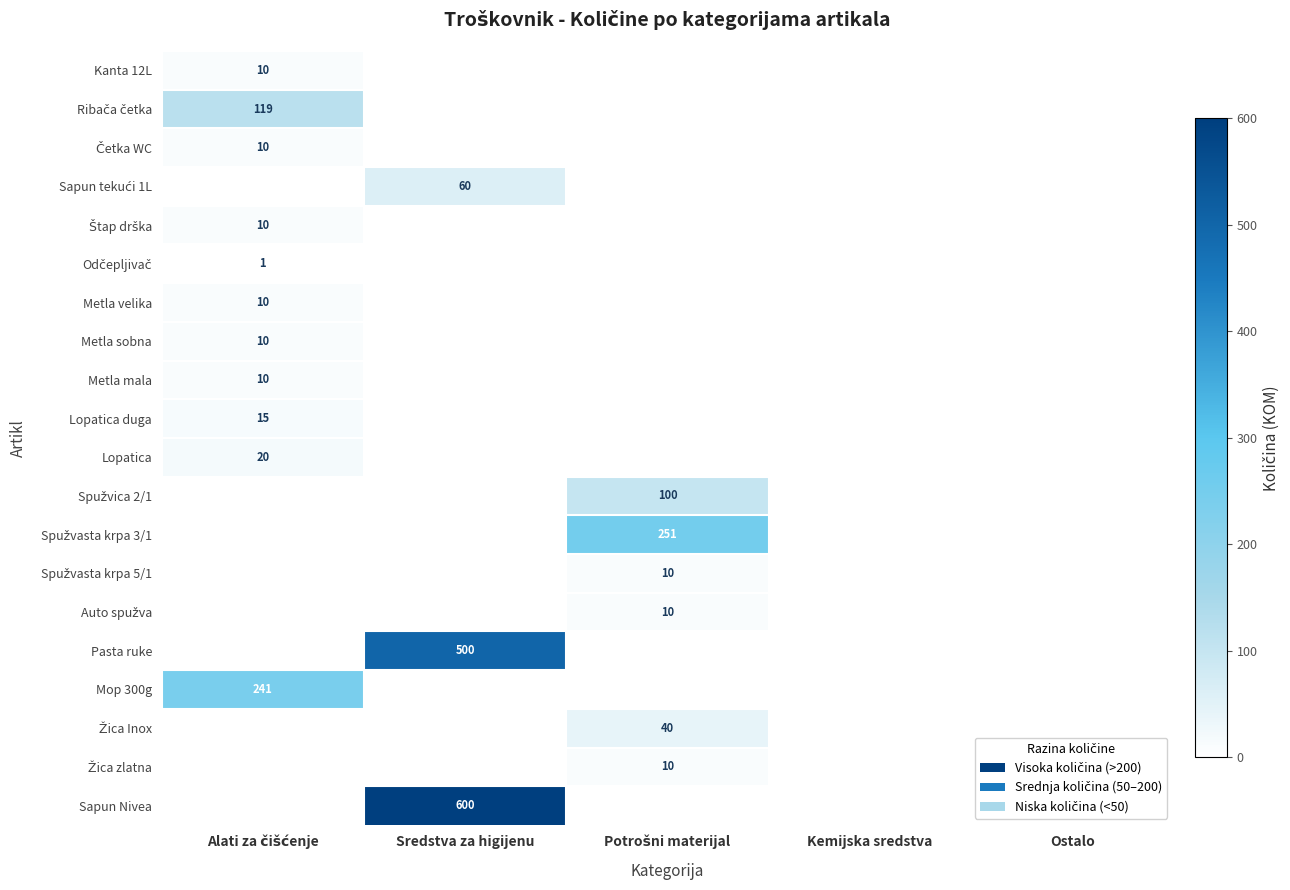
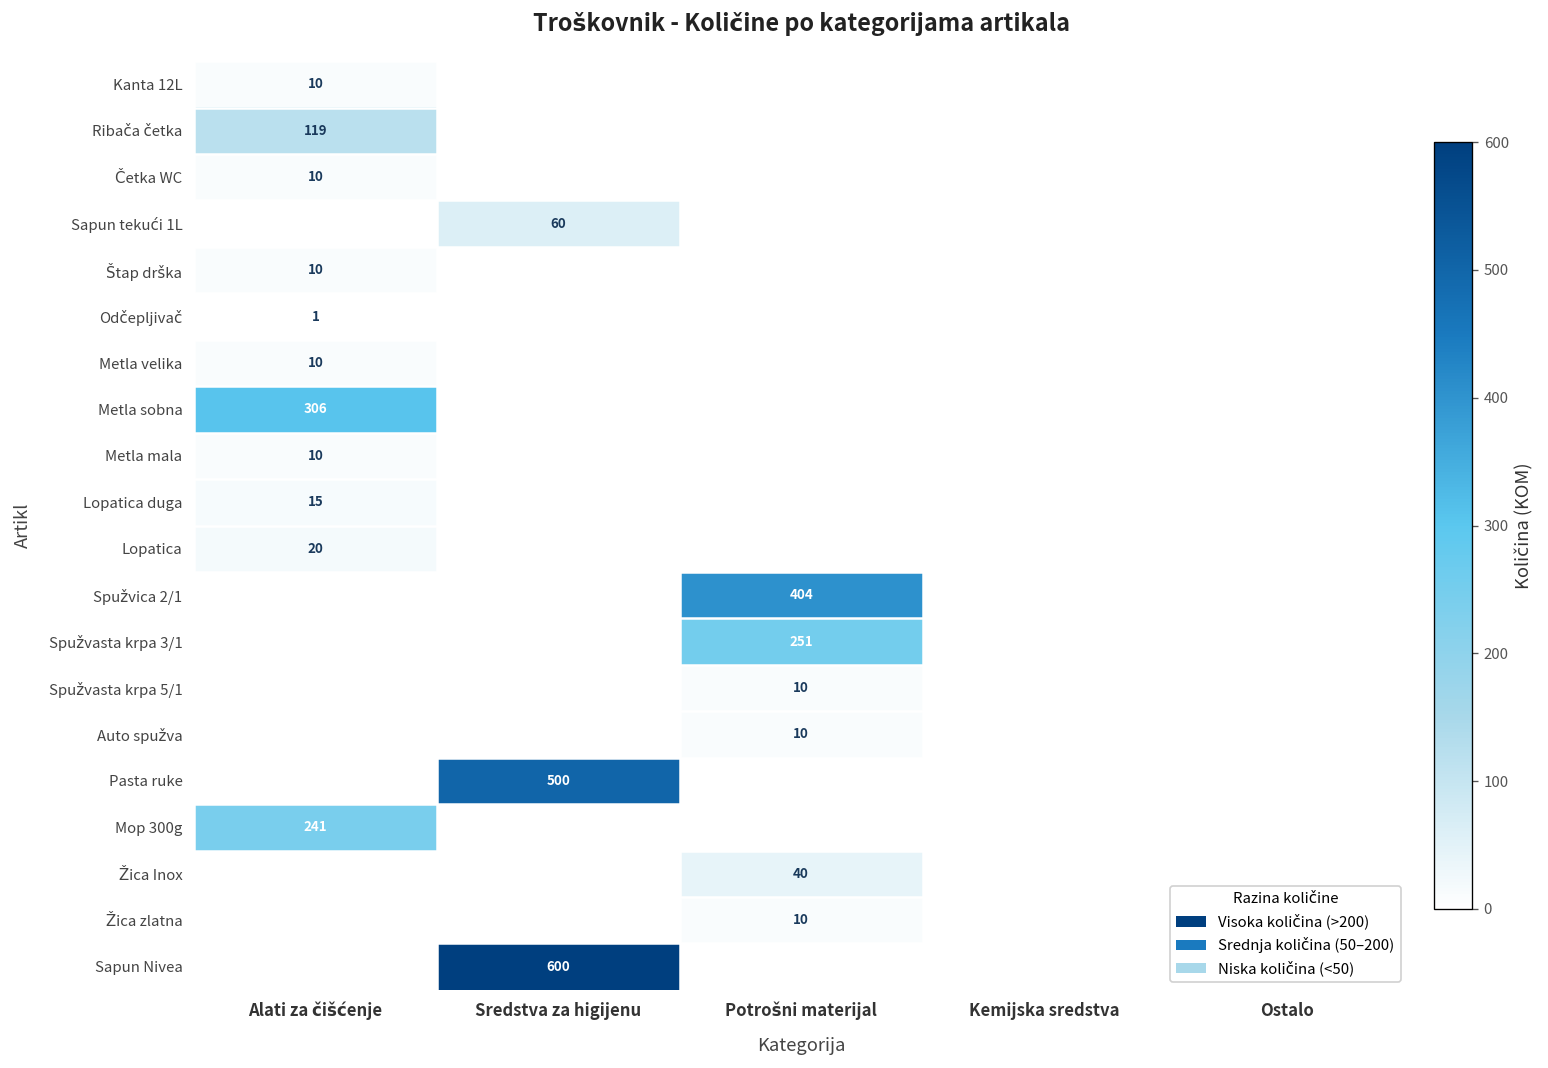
  {
    "Kanta 12L": {
      "Alati za čišćenje": 10
    },
    "Ribača četka": {
      "Alati za čišćenje": 119
    },
    "Četka WC": {
      "Alati za čišćenje": 10
    },
    "Sapun tekući 1L": {
      "Sredstva za higijenu": 60
    },
    "Štap drška": {
      "Alati za čišćenje": 10
    },
    "Odčepljivač": {
      "Alati za čišćenje": 1
    },
    "Metla velika": {
      "Alati za čišćenje": 10
    },
    "Metla sobna": {
-     "Alati za čišćenje": 10
+     "Alati za čišćenje": 306
    },
    "Metla mala": {
      "Alati za čišćenje": 10
    },
    "Lopatica duga": {
      "Alati za čišćenje": 15
    },
    "Lopatica": {
      "Alati za čišćenje": 20
    },
    "Spužvica 2/1": {
-     "Potrošni materijal": 100
+     "Potrošni materijal": 404
    },
    "Spužvasta krpa 3/1": {
      "Potrošni materijal": 251
    },
    "Spužvasta krpa 5/1": {
      "Potrošni materijal": 10
    },
    "Auto spužva": {
      "Potrošni materijal": 10
    },
    "Pasta ruke": {
      "Sredstva za higijenu": 500
    },
    "Mop 300g": {
      "Alati za čišćenje": 241
    },
    "Žica Inox": {
      "Potrošni materijal": 40
    },
    "Žica zlatna": {
      "Potrošni materijal": 10
    },
    "Sapun Nivea": {
      "Sredstva za higijenu": 600
    }
  }
